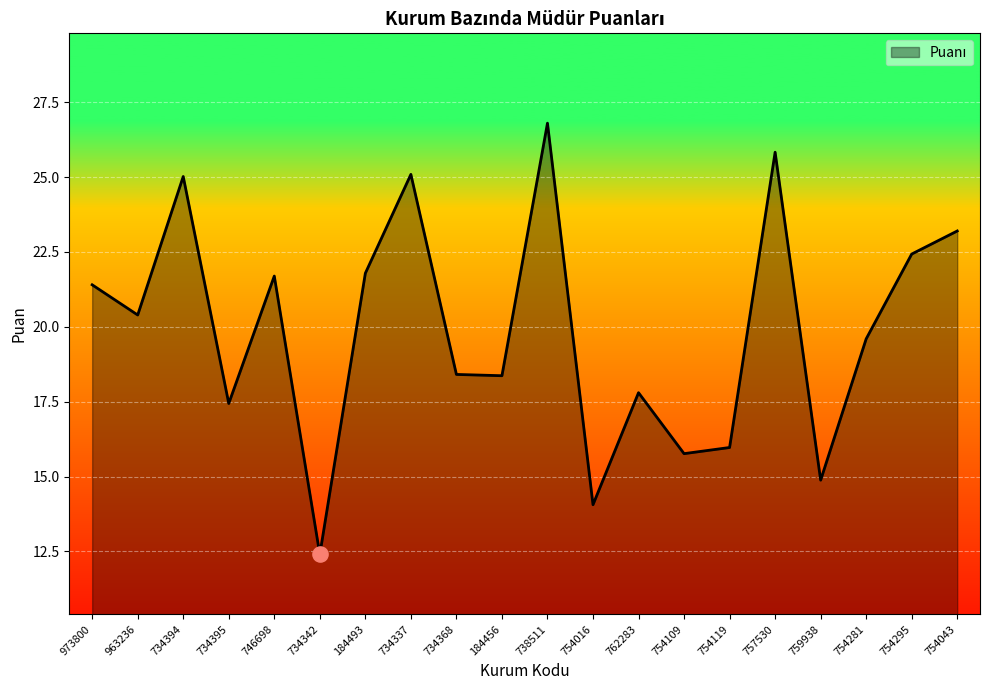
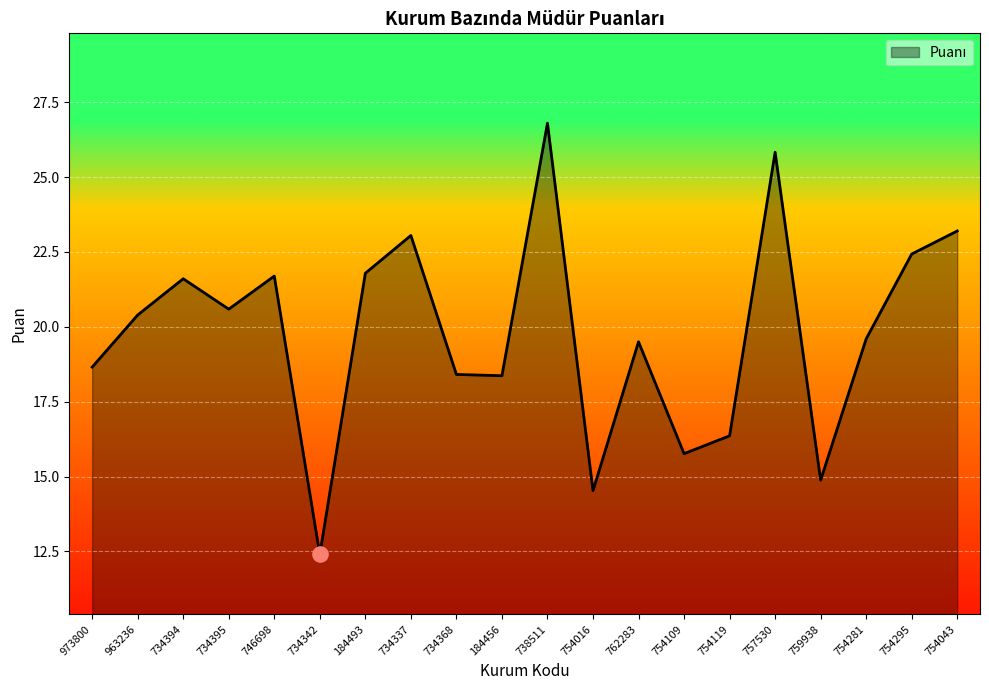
  {
    "Puanı": {
-     "973800": 21.4,
+     "973800": 18.7,
      "963236": 20.4,
-     "734394": 25.0,
-     "734395": 17.4,
+     "734394": 21.6,
+     "734395": 20.6,
      "746698": 21.7,
      "184493": 21.8,
-     "734337": 25.1,
+     "734337": 23.1,
      "734368": 18.4,
      "184456": 18.4,
      "738511": 26.8,
-     "754016": 14.1,
-     "762283": 17.8,
+     "754016": 14.5,
+     "762283": 19.5,
      "754109": 15.8,
-     "754119": 16.0,
+     "754119": 16.4,
      "757530": 25.8,
      "759938": 14.9,
      "754281": 19.6,
      "754295": 22.4,
      "754043": 23.2
    }
  }
